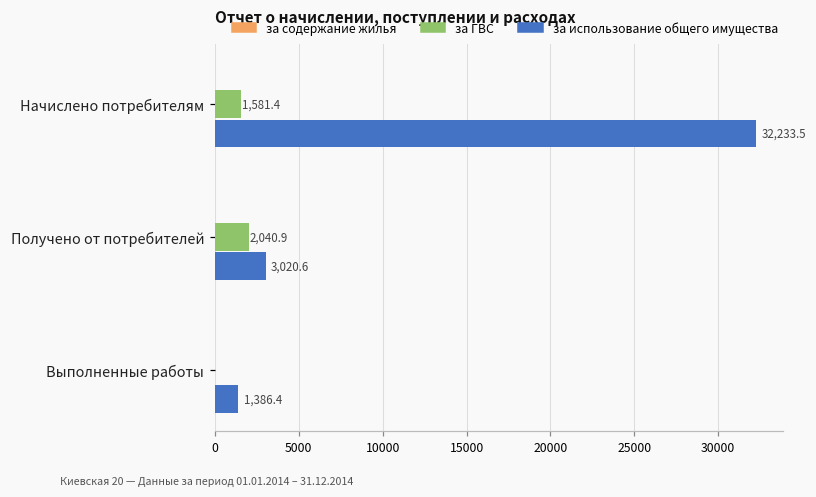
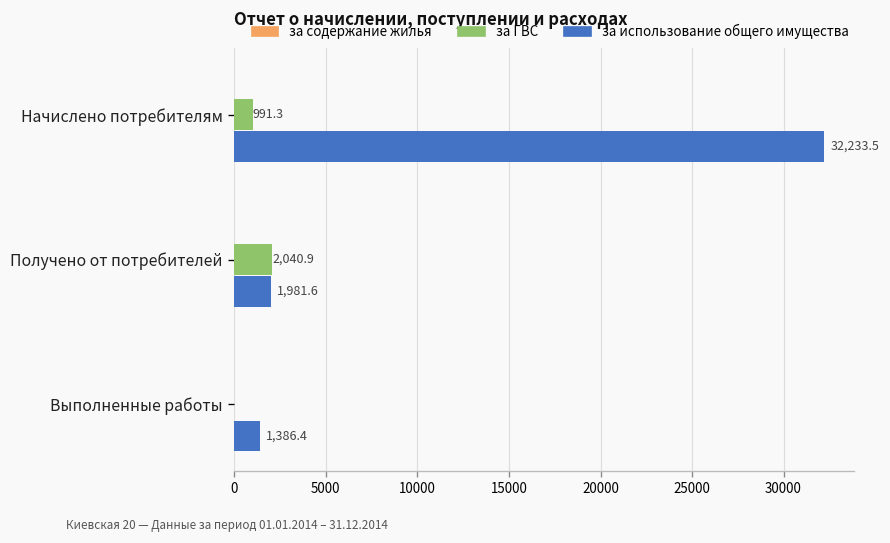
  {
    "за содержание жилья": {
      "Начислено потребителям": "0",
      "Получено от потребителей": "0",
      "Выполненные работы": "0"
    },
    "за ГВС": {
-     "Начислено потребителям": "1,581.4",
+     "Начислено потребителям": "991.3",
      "Получено от потребителей": "2,040.9"
    },
    "за использование общего имущества": {
      "Начислено потребителям": "32,233.5",
-     "Получено от потребителей": "3,020.6",
+     "Получено от потребителей": "1,981.6",
      "Выполненные работы": "1,386.4"
    }
  }
